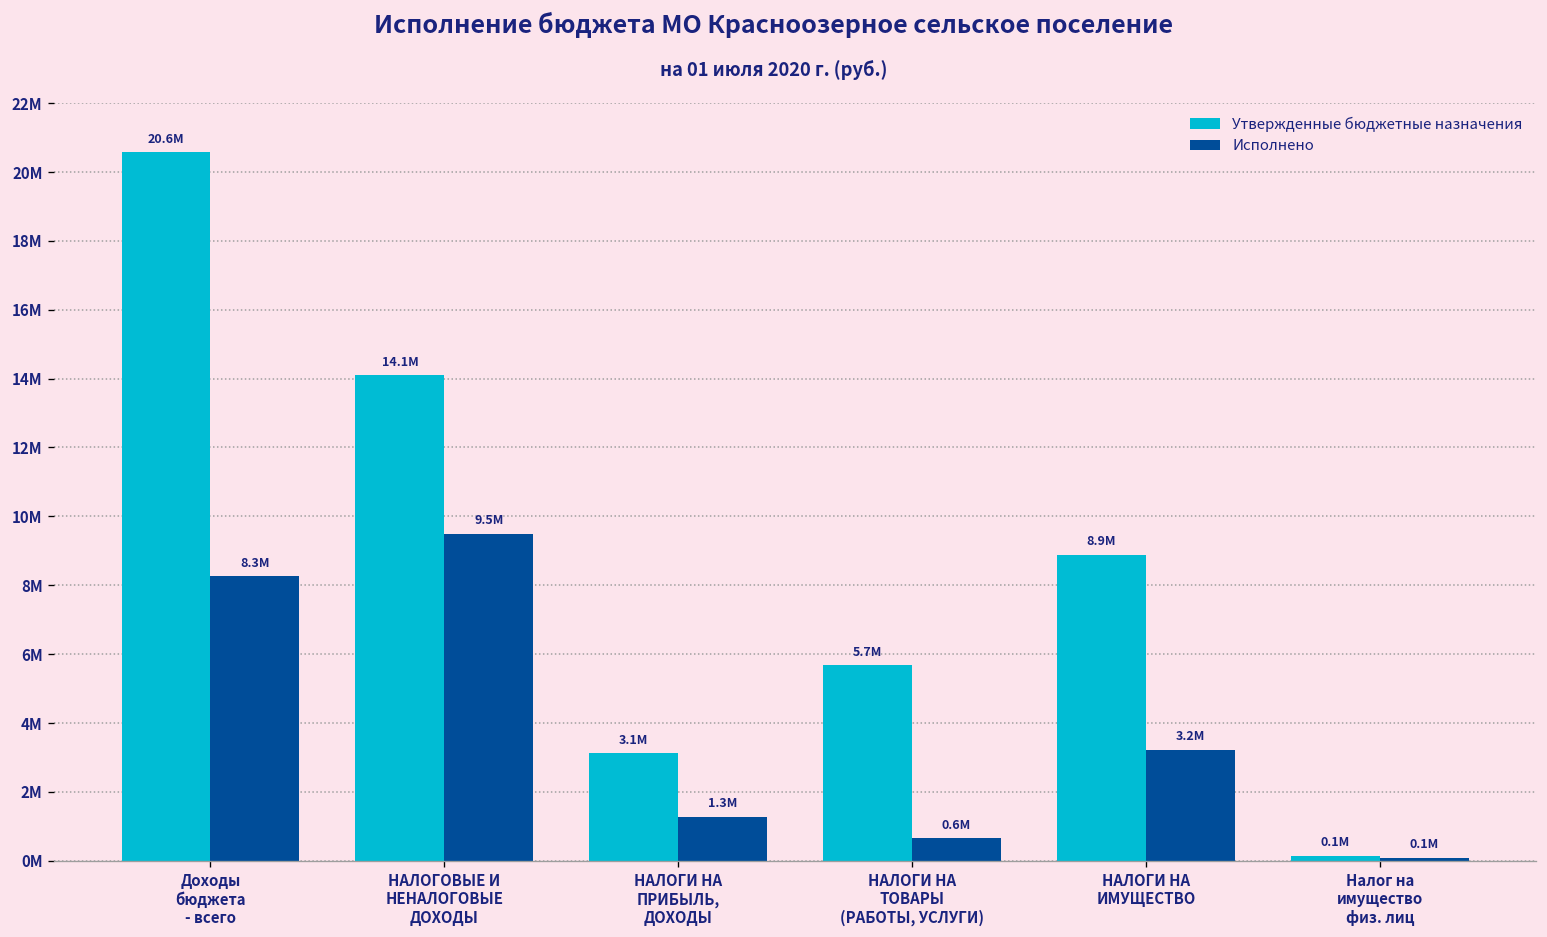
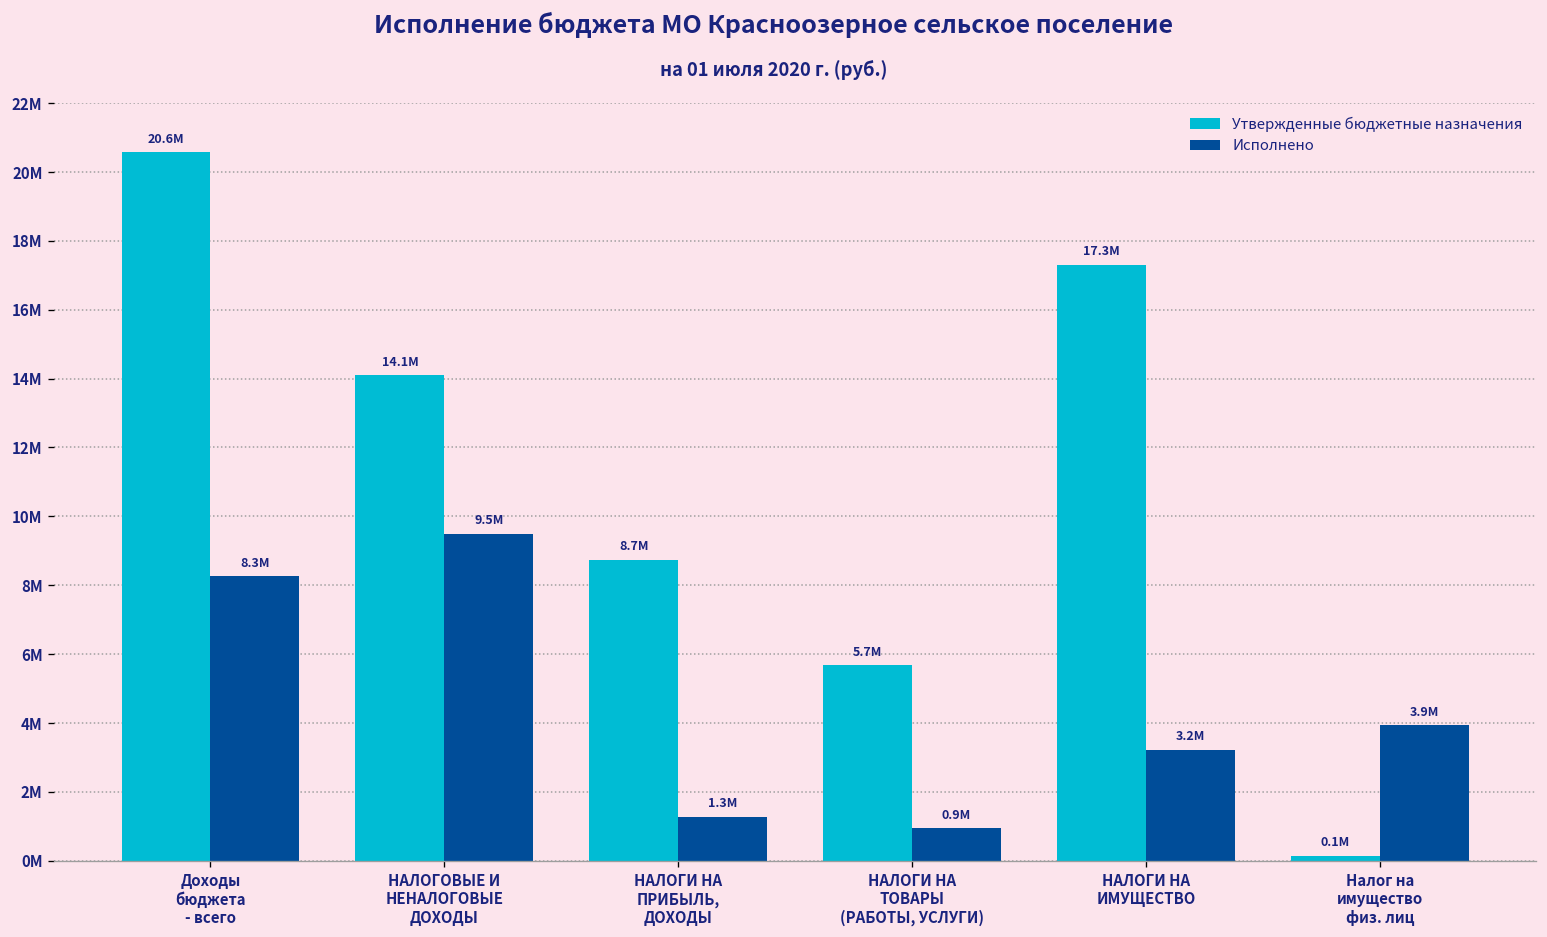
  {
    "Утвержденные бюджетные назначения": {
      "Доходы бюджета - всего": "20.6M",
      "НАЛОГОВЫЕ И НЕНАЛОГОВЫЕ ДОХОДЫ": "14.1M",
-     "НАЛОГИ НА ПРИБЫЛЬ, ДОХОДЫ": "3.1M",
+     "НАЛОГИ НА ПРИБЫЛЬ, ДОХОДЫ": "8.7M",
      "НАЛОГИ НА ТОВАРЫ (РАБОТЫ, УСЛУГИ)": "5.7M",
-     "НАЛОГИ НА ИМУЩЕСТВО": "8.9M",
+     "НАЛОГИ НА ИМУЩЕСТВО": "17.3M",
      "Налог на имущество физ. лиц": "0.1M"
    },
    "Исполнено": {
      "Доходы бюджета - всего": "8.3M",
      "НАЛОГОВЫЕ И НЕНАЛОГОВЫЕ ДОХОДЫ": "9.5M",
      "НАЛОГИ НА ПРИБЫЛЬ, ДОХОДЫ": "1.3M",
-     "НАЛОГИ НА ТОВАРЫ (РАБОТЫ, УСЛУГИ)": "0.6M",
+     "НАЛОГИ НА ТОВАРЫ (РАБОТЫ, УСЛУГИ)": "0.9M",
      "НАЛОГИ НА ИМУЩЕСТВО": "3.2M",
-     "Налог на имущество физ. лиц": "0.1M"
+     "Налог на имущество физ. лиц": "3.9M"
    }
  }
